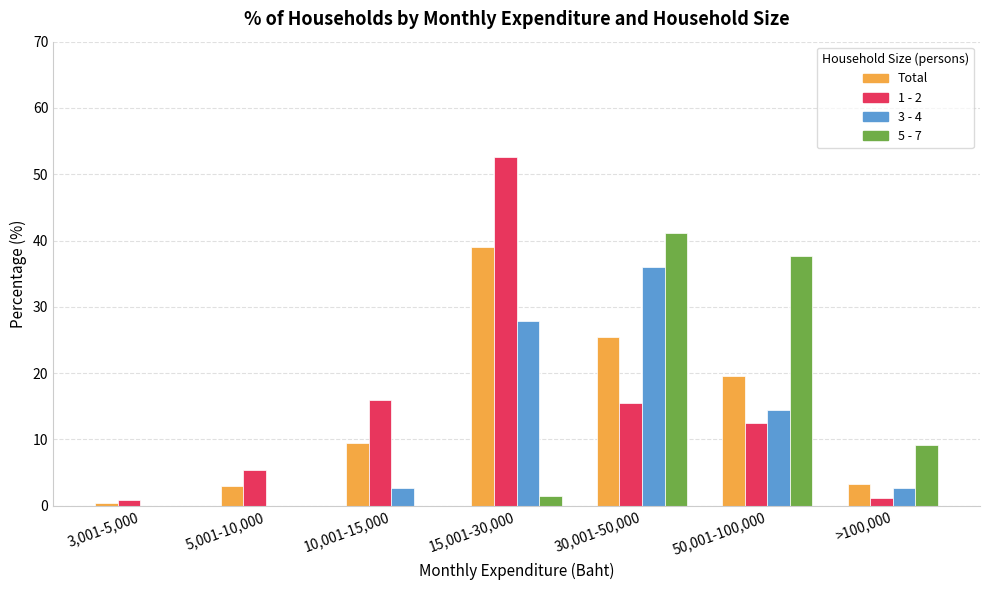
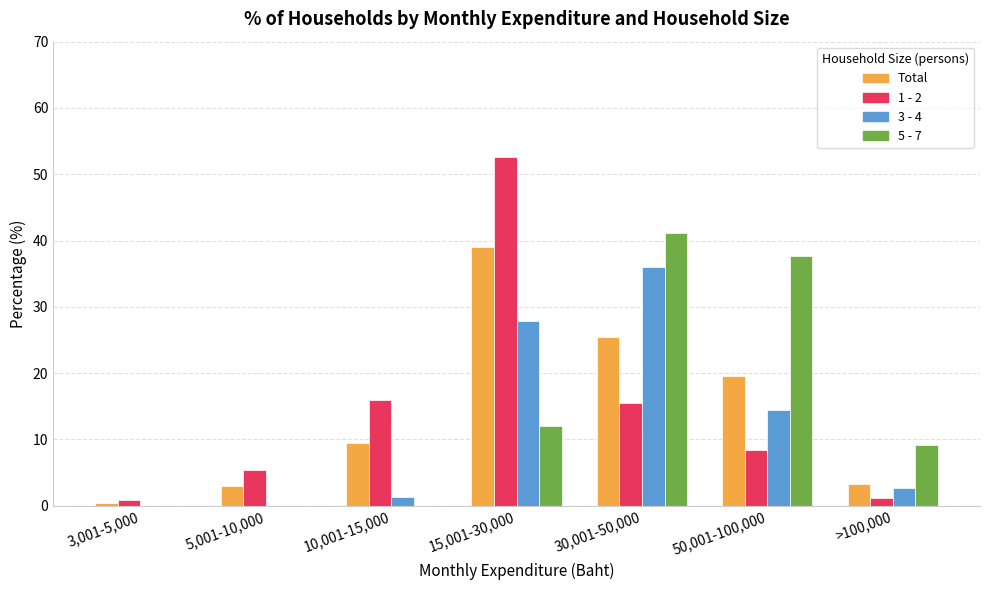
  {
    "Total": {
      "3,001-5,000": 0,
      "5,001-10,000": 3,
      "10,001-15,000": 9,
      "15,001-30,000": 39,
      "30,001-50,000": 25,
      "50,001-100,000": 20,
      ">100,000": 3
    },
    "1 - 2": {
      "3,001-5,000": 1,
      "5,001-10,000": 5,
      "10,001-15,000": 16,
      "15,001-30,000": 53,
      "30,001-50,000": 15,
-     "50,001-100,000": 13,
+     "50,001-100,000": 8,
      ">100,000": 1
    },
    "3 - 4": {
      "3,001-5,000": 0,
      "5,001-10,000": 0,
-     "10,001-15,000": 3,
+     "10,001-15,000": 1,
      "15,001-30,000": 28,
      "30,001-50,000": 36,
      "50,001-100,000": 14,
      ">100,000": 3
    },
    "5 - 7": {
      "3,001-5,000": 0,
      "5,001-10,000": 0,
      "10,001-15,000": 0,
-     "15,001-30,000": 1,
+     "15,001-30,000": 12,
      "30,001-50,000": 41,
      "50,001-100,000": 38,
      ">100,000": 9
    }
  }
